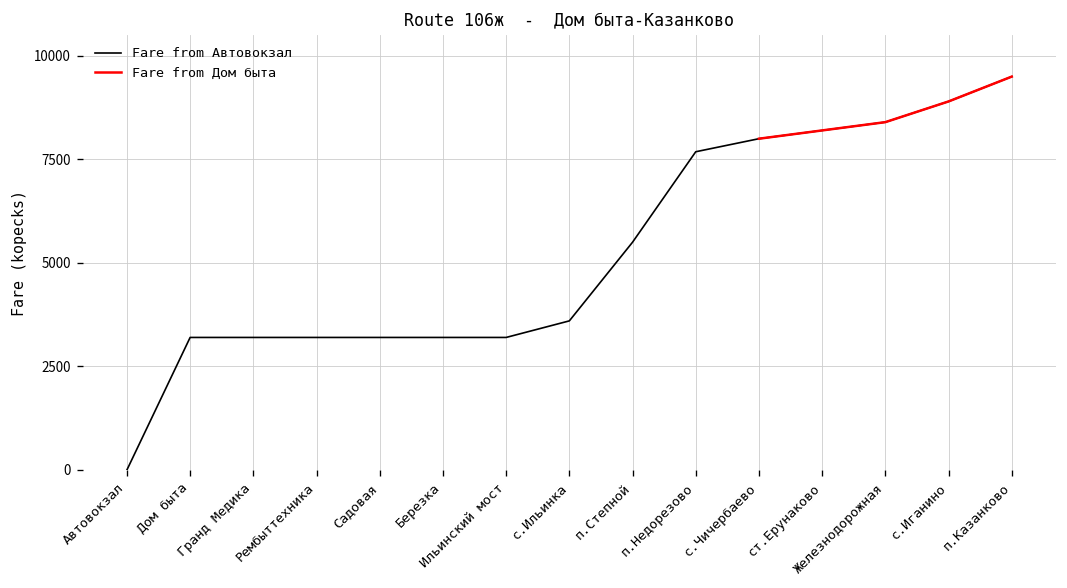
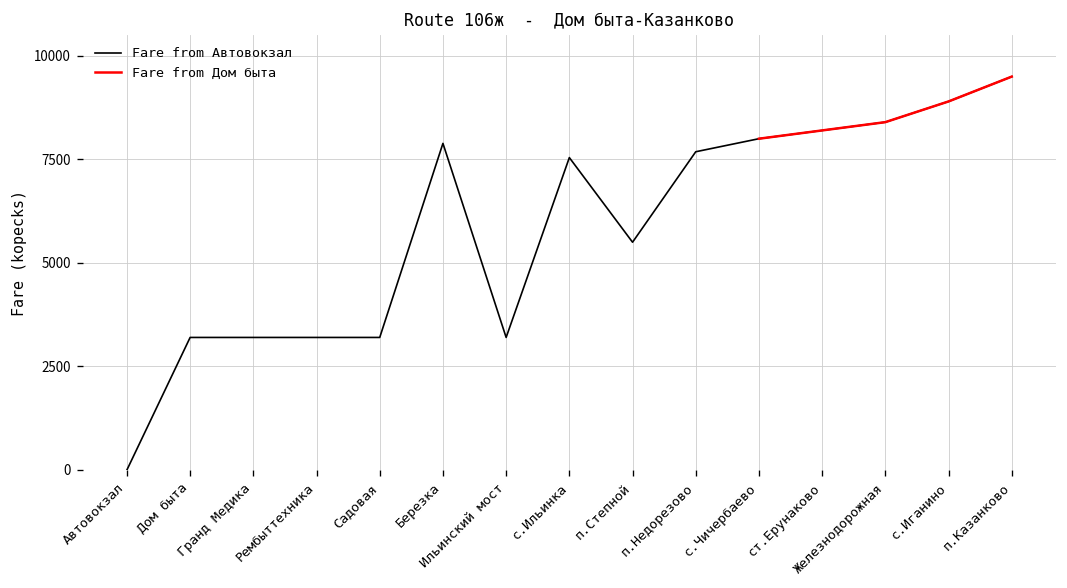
  {
    "Fare from Автовокзал": {
      "Автовокзал": 0,
      "Дом быта": 3200,
      "Гранд Медика": 3200,
      "Рембыттехника": 3200,
      "Садовая": 3200,
-     "Березка": 3200,
+     "Березка": 7900,
      "Ильинский мост": 3200,
-     "с.Ильинка": 3600,
+     "с.Ильинка": 7500,
      "п.Степной": 5500,
      "п.Недорезово": 7700
    }
  }
